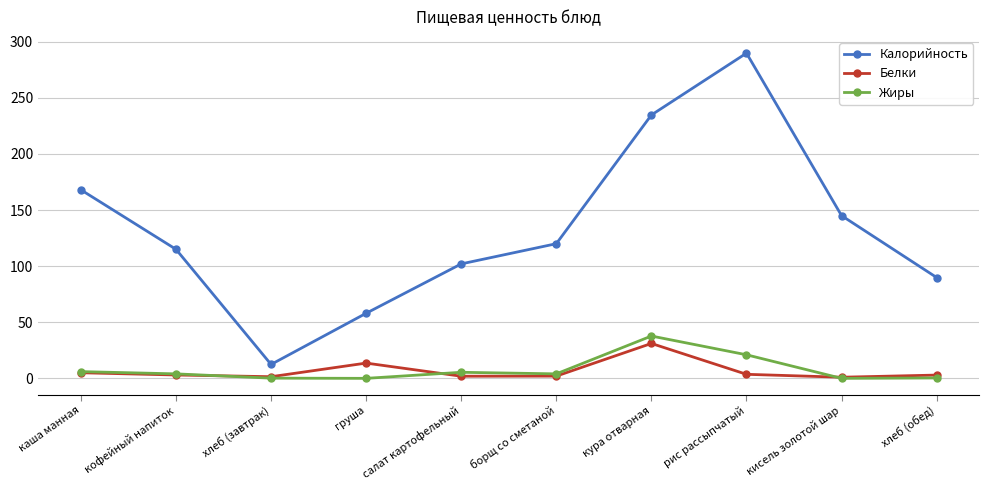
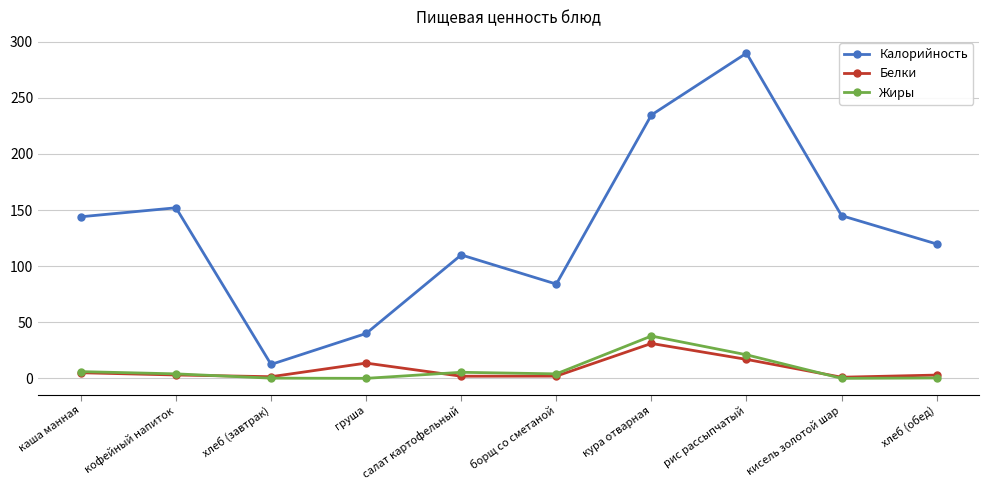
  {
    "Калорийность": {
-     "каша манная": 168,
-     "кофейный напиток": 115,
+     "каша манная": 144,
+     "кофейный напиток": 152,
      "хлеб (завтрак)": 12,
-     "груша": 58,
-     "салат картофельный": 102,
-     "борщ со сметаной": 120,
+     "груша": 40,
+     "салат картофельный": 110,
+     "борщ со сметаной": 84,
      "кура отварная": 235,
      "рис рассыпчатый": 290,
      "кисель золотой шар": 145,
-     "хлеб (обед)": 90
+     "хлеб (обед)": 120
    },
    "Белки": {
      "груша": 14,
      "салат картофельный": 2,
      "кура отварная": 31,
-     "рис рассыпчатый": 4,
+     "рис рассыпчатый": 17,
      "хлеб (обед)": 3
    },
    "Жиры": {
      "груша": 0,
      "салат картофельный": 5,
      "кура отварная": 38,
      "рис рассыпчатый": 21,
      "хлеб (обед)": 0
    }
  }
